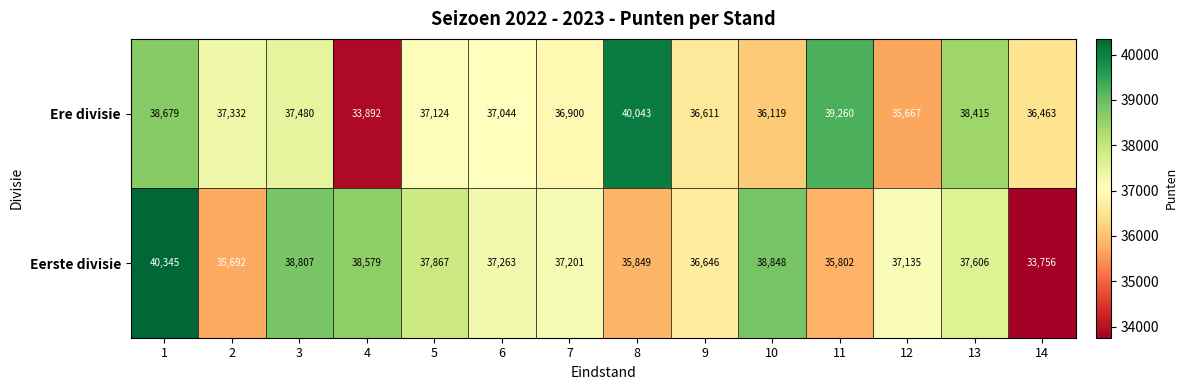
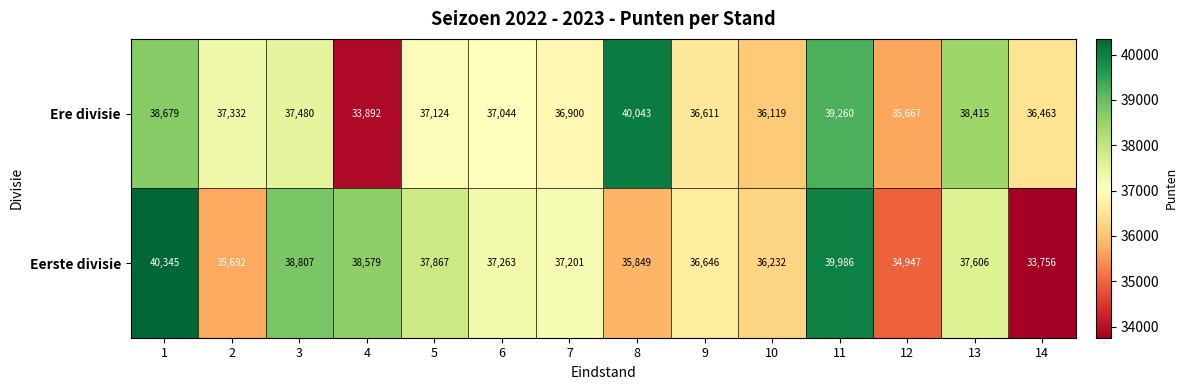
  {
    "Ere divisie": {
      "1": "38,679",
      "2": "37,332",
      "3": "37,480",
      "4": "33,892",
      "5": "37,124",
      "6": "37,044",
      "7": "36,900",
      "8": "40,043",
      "9": "36,611",
      "10": "36,119",
      "11": "39,260",
      "12": "35,667",
      "13": "38,415",
      "14": "36,463"
    },
    "Eerste divisie": {
      "1": "40,345",
      "2": "35,692",
      "3": "38,807",
      "4": "38,579",
      "5": "37,867",
      "6": "37,263",
      "7": "37,201",
      "8": "35,849",
      "9": "36,646",
-     "10": "38,848",
-     "11": "35,802",
-     "12": "37,135",
+     "10": "36,232",
+     "11": "39,986",
+     "12": "34,947",
      "13": "37,606",
      "14": "33,756"
    }
  }
